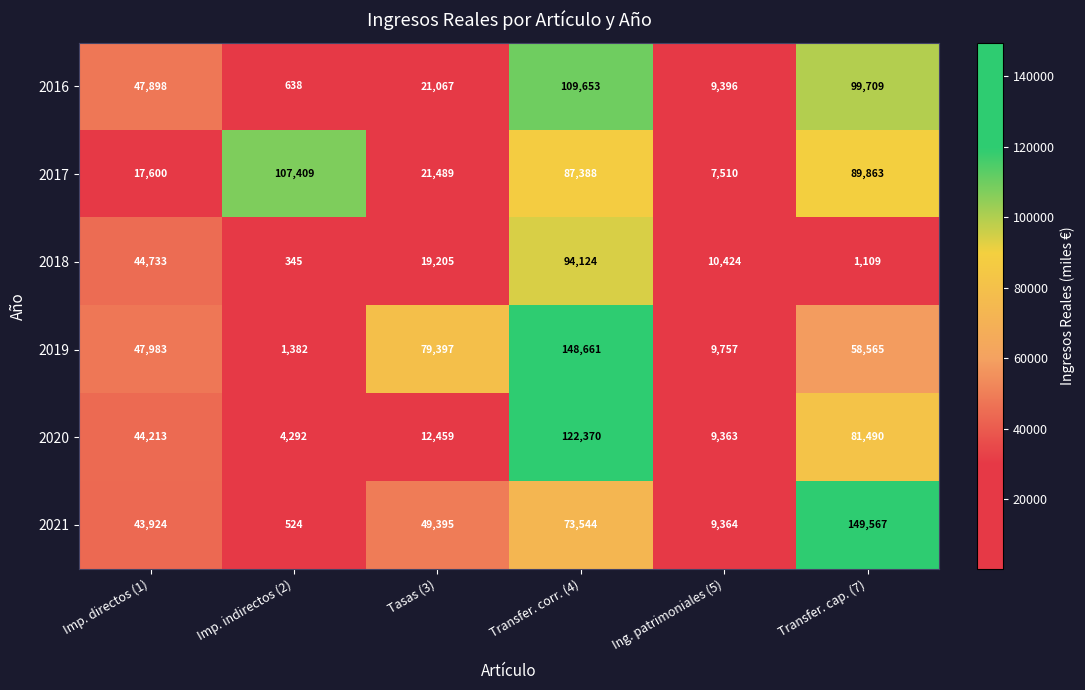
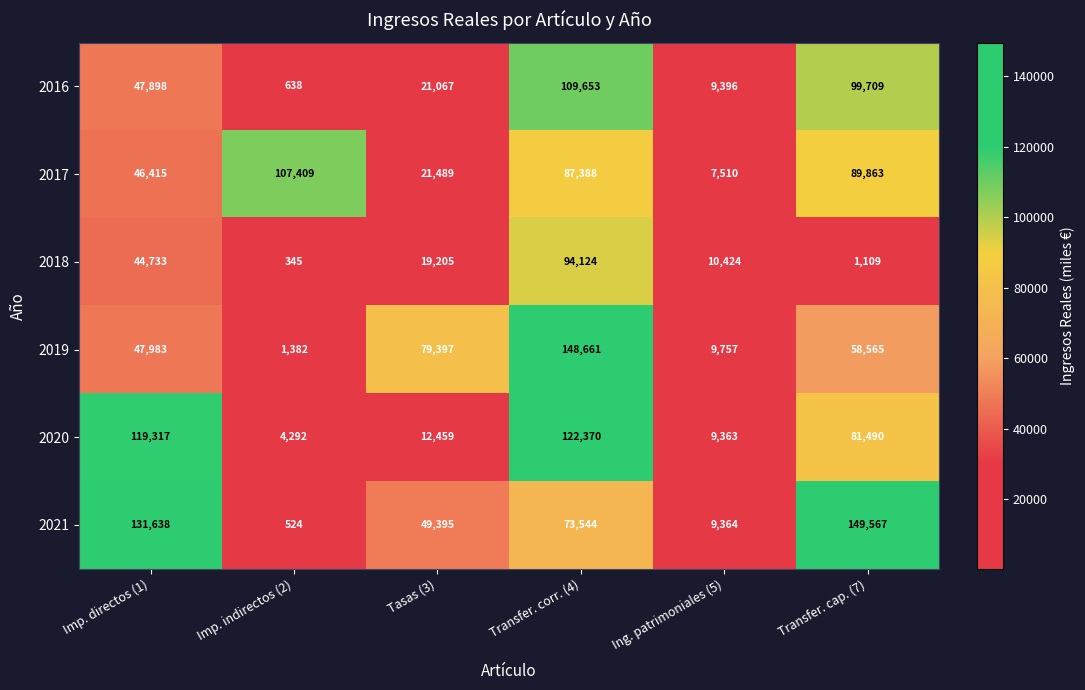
  {
    "2016": {
      "Imp. directos (1)": "47,898",
      "Imp. indirectos (2)": "638",
      "Tasas (3)": "21,067",
      "Transfer. corr. (4)": "109,653",
      "Ing. patrimoniales (5)": "9,396",
      "Transfer. cap. (7)": "99,709"
    },
    "2017": {
-     "Imp. directos (1)": "17,600",
+     "Imp. directos (1)": "46,415",
      "Imp. indirectos (2)": "107,409",
      "Tasas (3)": "21,489",
      "Transfer. corr. (4)": "87,388",
      "Ing. patrimoniales (5)": "7,510",
      "Transfer. cap. (7)": "89,863"
    },
    "2018": {
      "Imp. directos (1)": "44,733",
      "Imp. indirectos (2)": "345",
      "Tasas (3)": "19,205",
      "Transfer. corr. (4)": "94,124",
      "Ing. patrimoniales (5)": "10,424",
      "Transfer. cap. (7)": "1,109"
    },
    "2019": {
      "Imp. directos (1)": "47,983",
      "Imp. indirectos (2)": "1,382",
      "Tasas (3)": "79,397",
      "Transfer. corr. (4)": "148,661",
      "Ing. patrimoniales (5)": "9,757",
      "Transfer. cap. (7)": "58,565"
    },
    "2020": {
-     "Imp. directos (1)": "44,213",
+     "Imp. directos (1)": "119,317",
      "Imp. indirectos (2)": "4,292",
      "Tasas (3)": "12,459",
      "Transfer. corr. (4)": "122,370",
      "Ing. patrimoniales (5)": "9,363",
      "Transfer. cap. (7)": "81,490"
    },
    "2021": {
-     "Imp. directos (1)": "43,924",
+     "Imp. directos (1)": "131,638",
      "Imp. indirectos (2)": "524",
      "Tasas (3)": "49,395",
      "Transfer. corr. (4)": "73,544",
      "Ing. patrimoniales (5)": "9,364",
      "Transfer. cap. (7)": "149,567"
    }
  }
